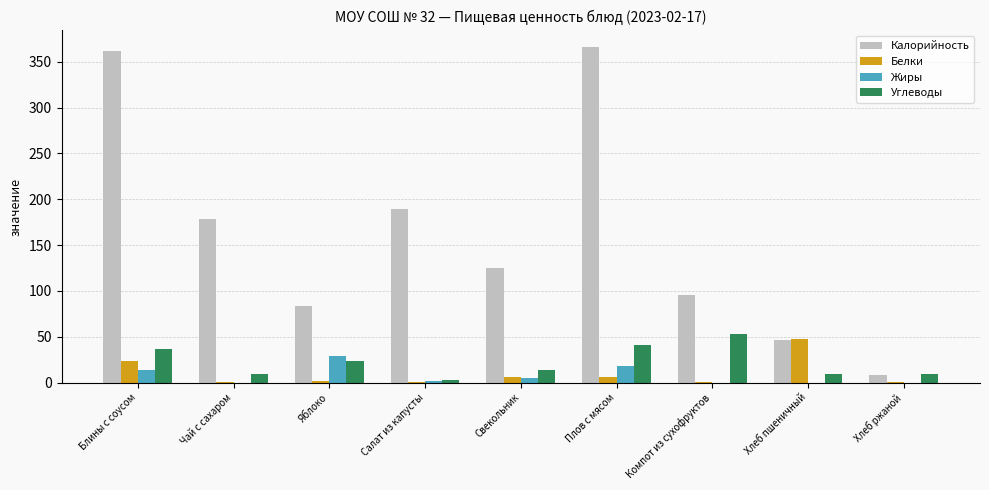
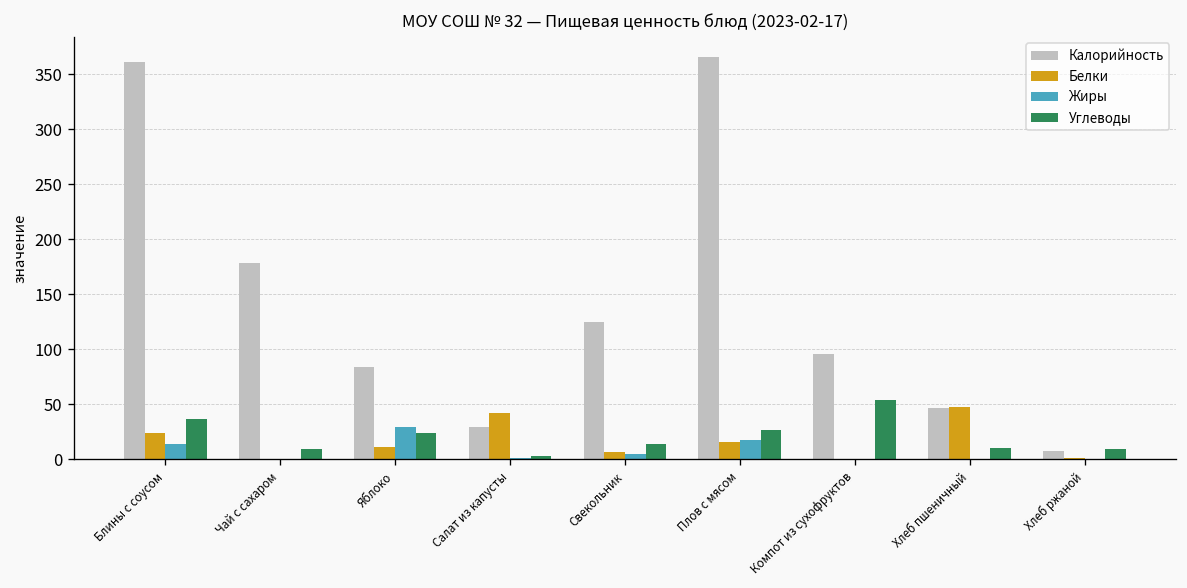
  {
    "Калорийность": {
      "Блины с соусом": 360,
      "Чай с сахаром": 180,
      "Яблоко": 80,
-     "Салат из капусты": 190,
+     "Салат из капусты": 30,
      "Свекольник": 130,
      "Плов с мясом": 370,
      "Компот из сухофруктов": 100,
      "Хлеб пшеничный": 50,
      "Хлеб ржаной": 10
    },
    "Белки": {
      "Блины с соусом": 20,
-     "Яблоко": 0,
-     "Салат из капусты": 0,
+     "Яблоко": 10,
+     "Салат из капусты": 40,
      "Свекольник": 10,
-     "Плов с мясом": 10,
+     "Плов с мясом": 20,
      "Хлеб пшеничный": 50
    },
    "Жиры": {
      "Блины с соусом": 10,
      "Яблоко": 30,
      "Свекольник": 10,
      "Плов с мясом": 20,
      "Хлеб пшеничный": 0,
      "Хлеб ржаной": 0
    },
    "Углеводы": {
      "Блины с соусом": 40,
      "Чай с сахаром": 10,
      "Яблоко": 20,
      "Салат из капусты": 0,
      "Свекольник": 10,
-     "Плов с мясом": 40,
+     "Плов с мясом": 30,
      "Компот из сухофруктов": 50,
      "Хлеб пшеничный": 10,
      "Хлеб ржаной": 10
    }
  }
